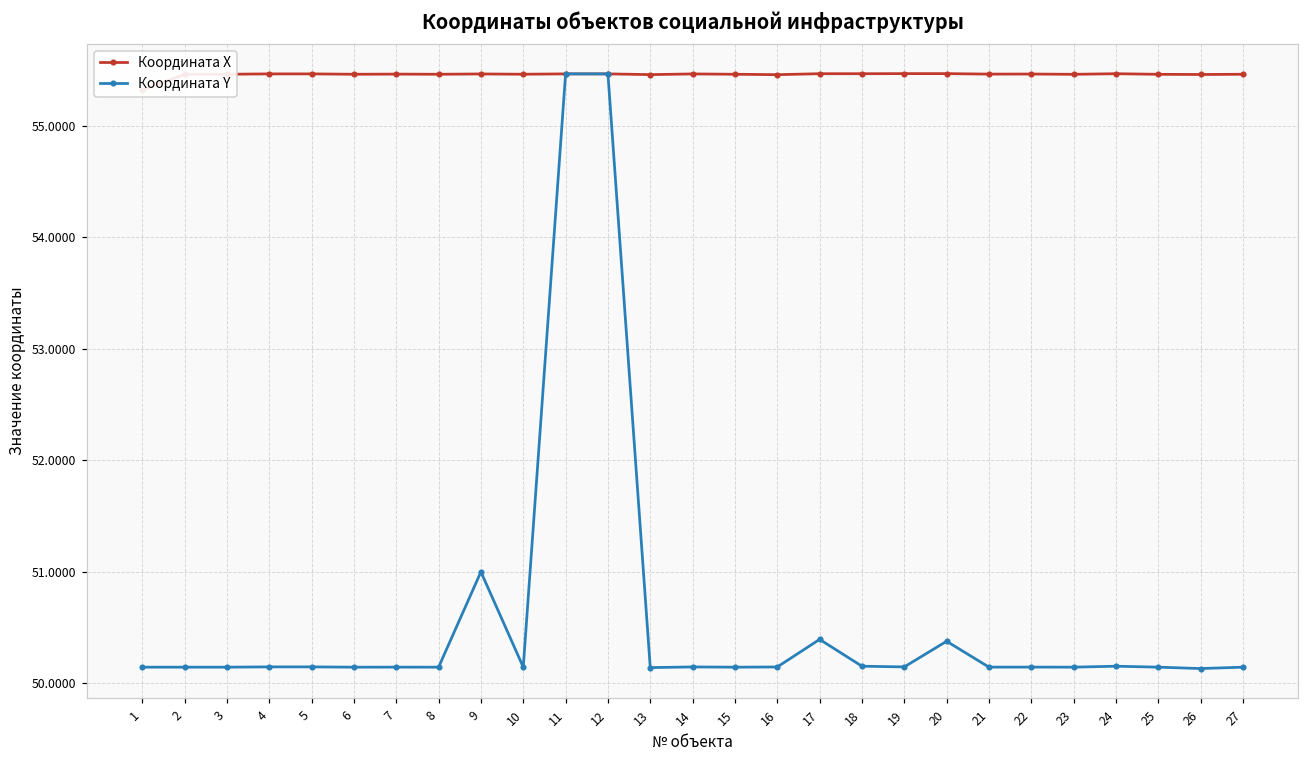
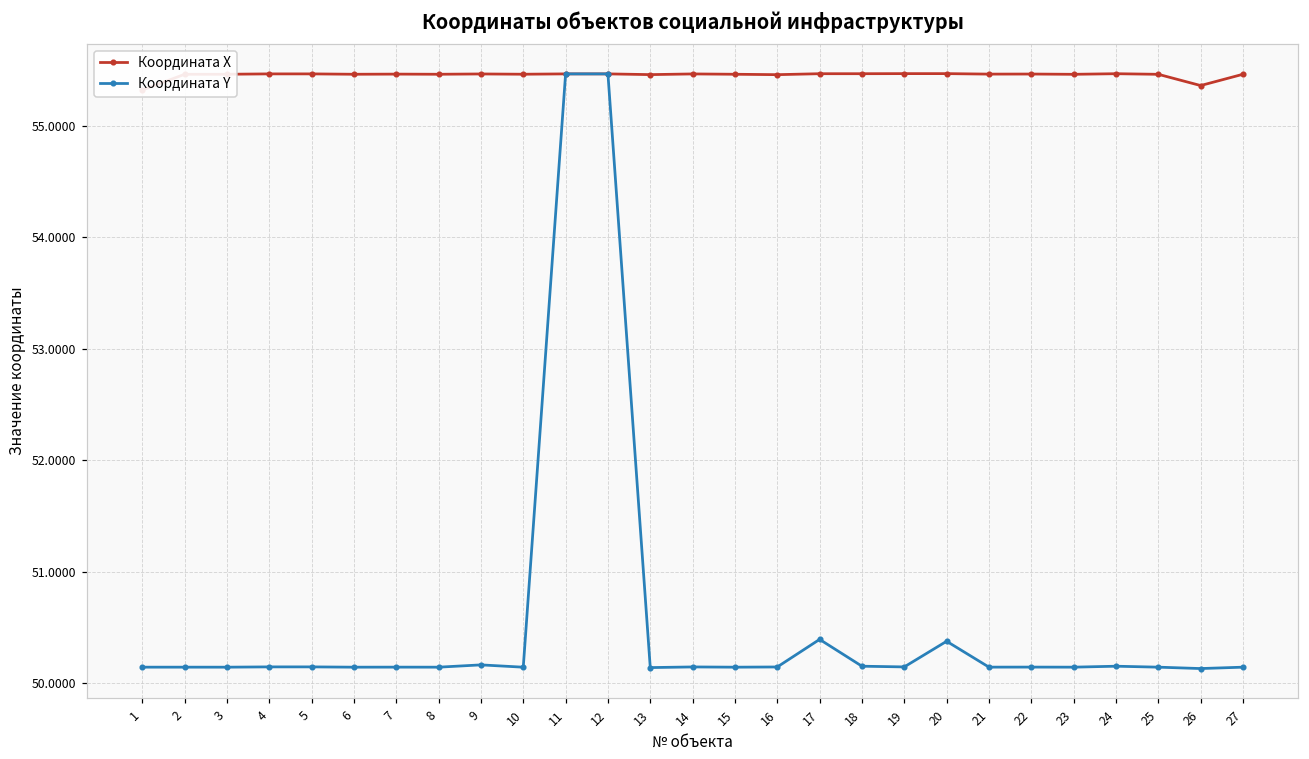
  {
    "Координата X": {
      "4": 55.47,
      "5": 55.47,
      "6": 55.46,
      "7": 55.46,
      "8": 55.46,
      "9": 55.46,
      "10": 55.46,
      "13": 55.46,
      "14": 55.46,
      "15": 55.46,
      "16": 55.46,
      "17": 55.47,
      "18": 55.47,
      "19": 55.47,
      "20": 55.47,
      "21": 55.46,
      "22": 55.46,
      "23": 55.46,
      "24": 55.47,
      "25": 55.46,
-     "26": 55.46,
+     "26": 55.36,
      "27": 55.46
    },
    "Координата Y": {
      "1": 50.15,
      "2": 50.15,
      "3": 50.15,
      "4": 50.15,
      "5": 50.15,
      "6": 50.15,
      "7": 50.15,
      "8": 50.15,
-     "9": 51.00,
+     "9": 50.17,
      "10": 50.14,
      "13": 50.14,
      "14": 50.15,
      "15": 50.15,
      "16": 50.15,
      "17": 50.39,
      "18": 50.15,
      "19": 50.15,
      "20": 50.38,
      "21": 50.15,
      "22": 50.15,
      "23": 50.15,
      "24": 50.15,
      "25": 50.15,
      "26": 50.13,
      "27": 50.15
    }
  }
